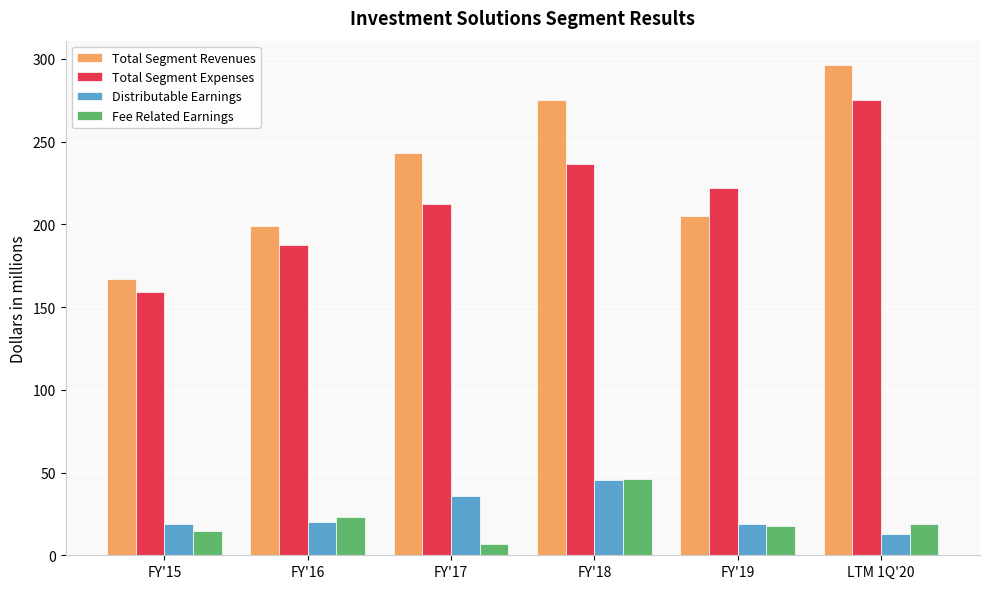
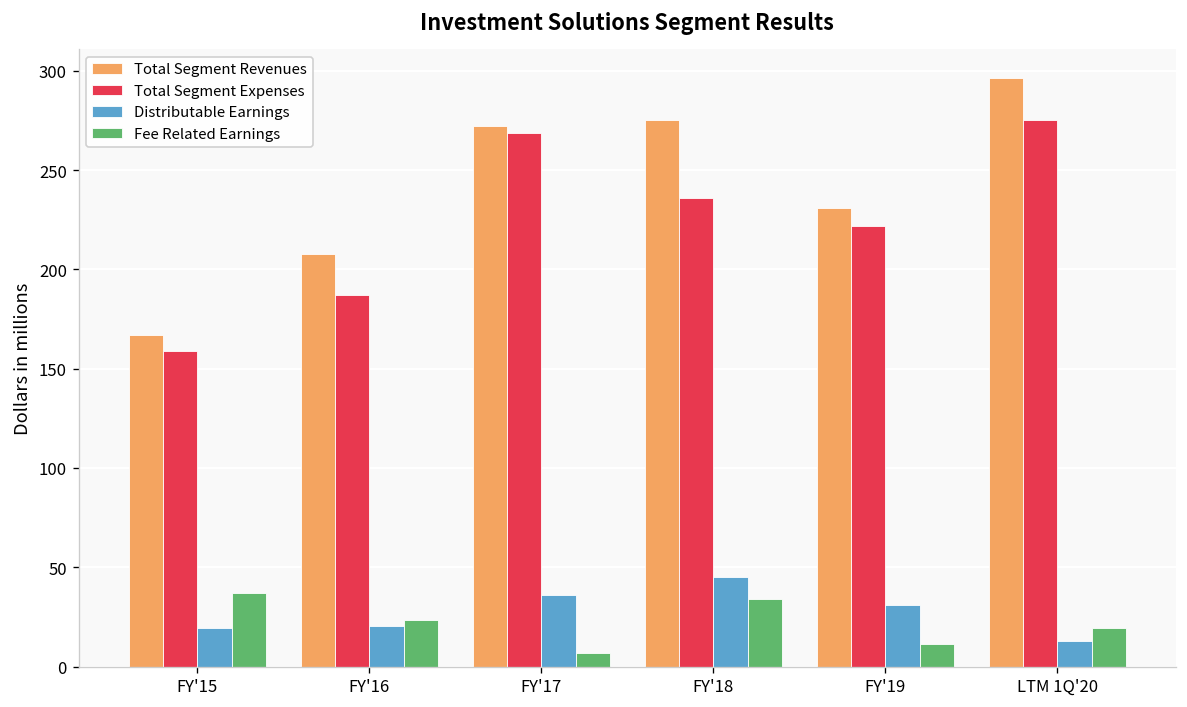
  {
    "Total Segment Revenues": {
      "FY'15": 167,
-     "FY'16": 199,
-     "FY'17": 243,
+     "FY'16": 208,
+     "FY'17": 272,
      "FY'18": 275,
-     "FY'19": 205,
+     "FY'19": 231,
      "LTM 1Q'20": 296
    },
    "Total Segment Expenses": {
      "FY'15": 159,
      "FY'16": 187,
-     "FY'17": 213,
+     "FY'17": 269,
      "FY'18": 236,
      "FY'19": 222,
      "LTM 1Q'20": 275
    },
    "Distributable Earnings": {
      "FY'15": 19,
      "FY'16": 20,
      "FY'17": 36,
      "FY'18": 45,
-     "FY'19": 19,
+     "FY'19": 31,
      "LTM 1Q'20": 13
    },
    "Fee Related Earnings": {
-     "FY'15": 15,
+     "FY'15": 37,
      "FY'16": 23,
      "FY'17": 7,
-     "FY'18": 46,
-     "FY'19": 17,
+     "FY'18": 34,
+     "FY'19": 11,
      "LTM 1Q'20": 19
    }
  }
